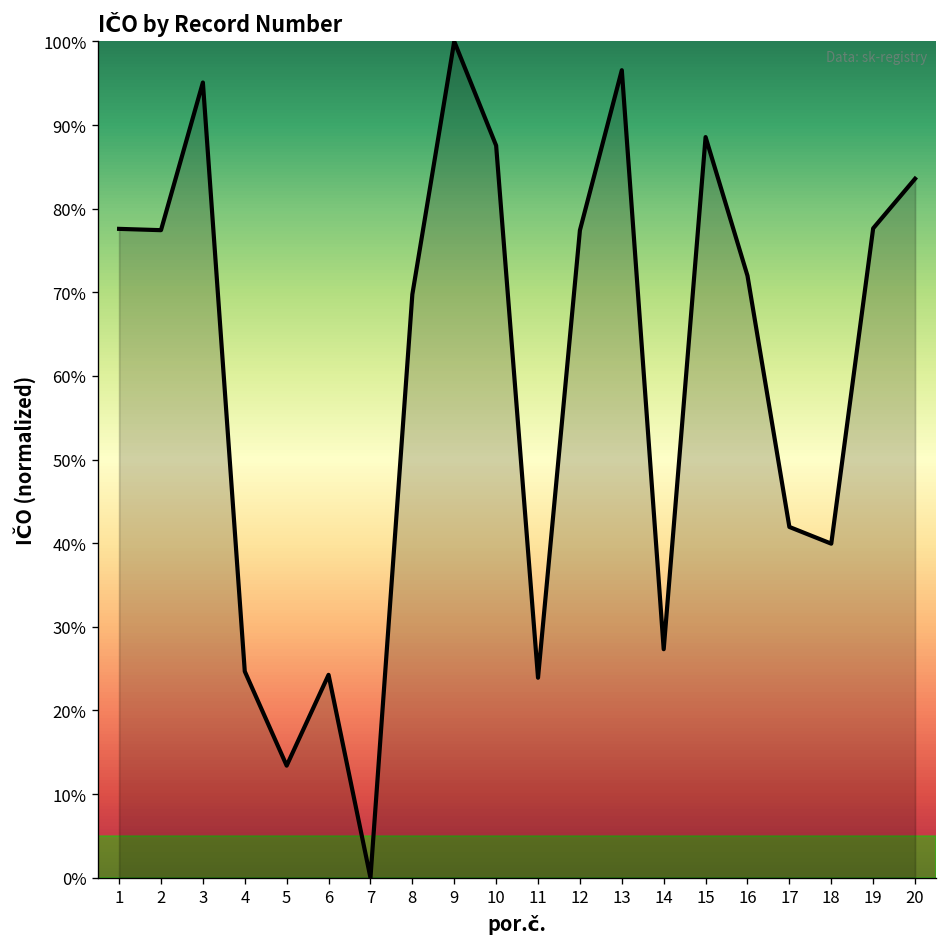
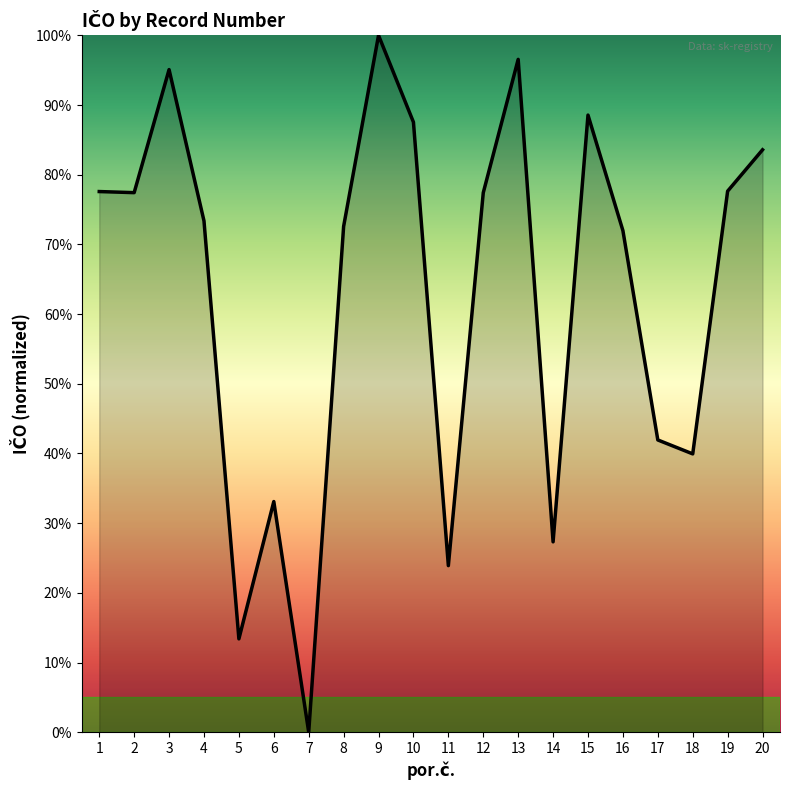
  {
    "1": "78%",
    "2": "77%",
    "3": "95%",
-   "4": "25%",
+   "4": "73%",
    "5": "13%",
-   "6": "24%",
+   "6": "33%",
    "7": "0%",
-   "8": "70%",
+   "8": "73%",
    "9": "100%",
    "10": "88%",
    "11": "24%",
    "12": "77%",
    "13": "97%",
    "14": "27%",
    "15": "89%",
    "16": "72%",
    "17": "42%",
    "18": "40%",
    "19": "78%",
    "20": "84%"
  }
